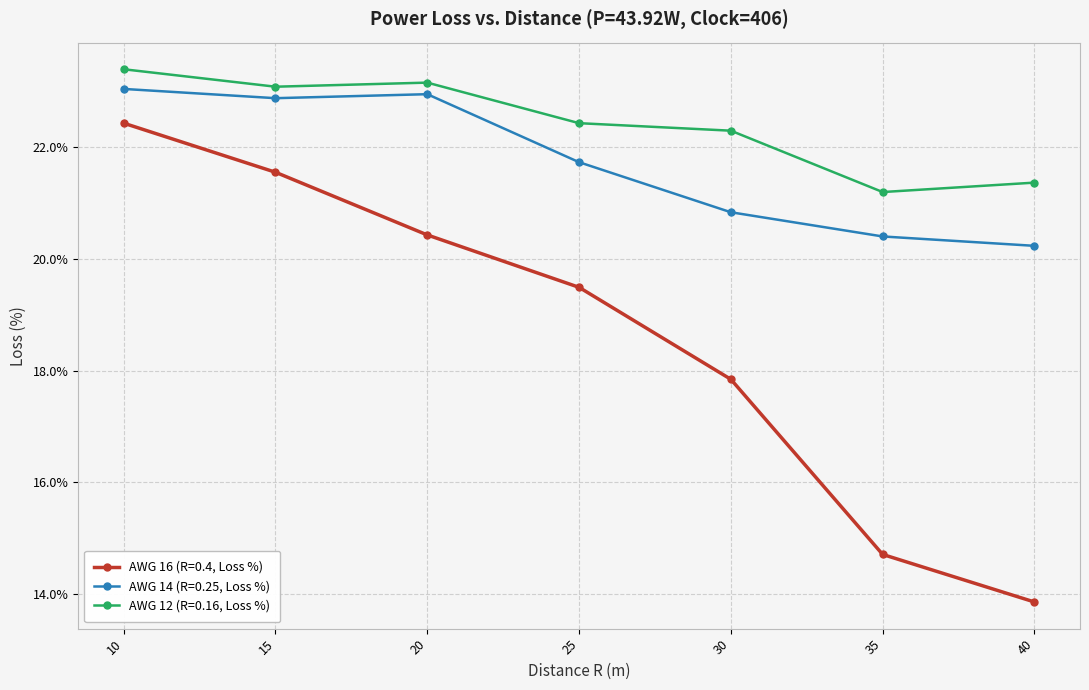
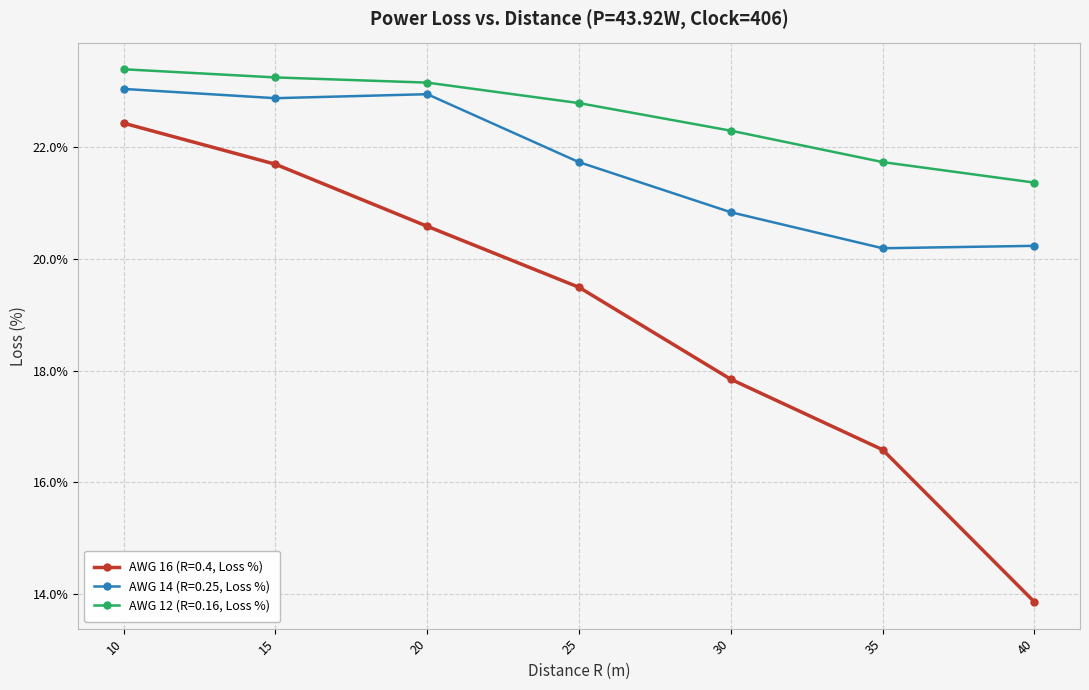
  {
    "AWG 16 (R=0.4, Loss %)": {
      "10": "22.4%",
-     "15": "21.6%",
-     "20": "20.4%",
+     "15": "21.7%",
+     "20": "20.6%",
      "25": "19.5%",
      "30": "17.8%",
-     "35": "14.7%",
+     "35": "16.6%",
      "40": "13.9%"
    },
    "AWG 14 (R=0.25, Loss %)": {
      "10": "23.0%",
      "15": "22.9%",
      "20": "23.0%",
      "25": "21.7%",
      "30": "20.8%",
-     "35": "20.4%",
+     "35": "20.2%",
      "40": "20.2%"
    },
    "AWG 12 (R=0.16, Loss %)": {
      "10": "23.4%",
-     "15": "23.1%",
+     "15": "23.3%",
      "20": "23.2%",
-     "25": "22.4%",
+     "25": "22.8%",
      "30": "22.3%",
-     "35": "21.2%",
+     "35": "21.7%",
      "40": "21.4%"
    }
  }
